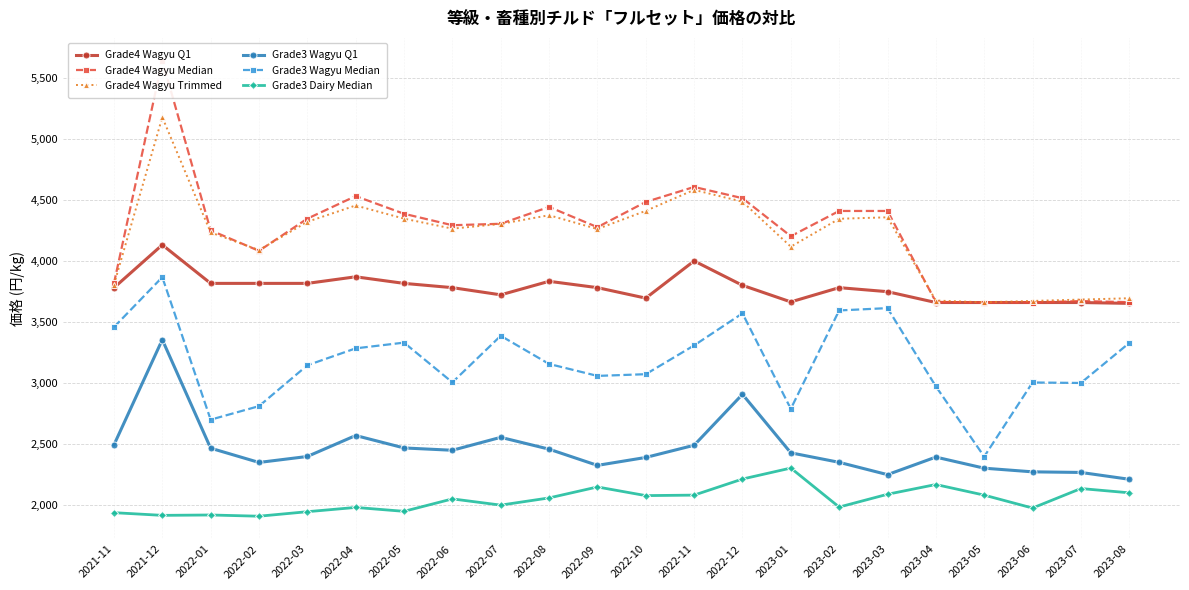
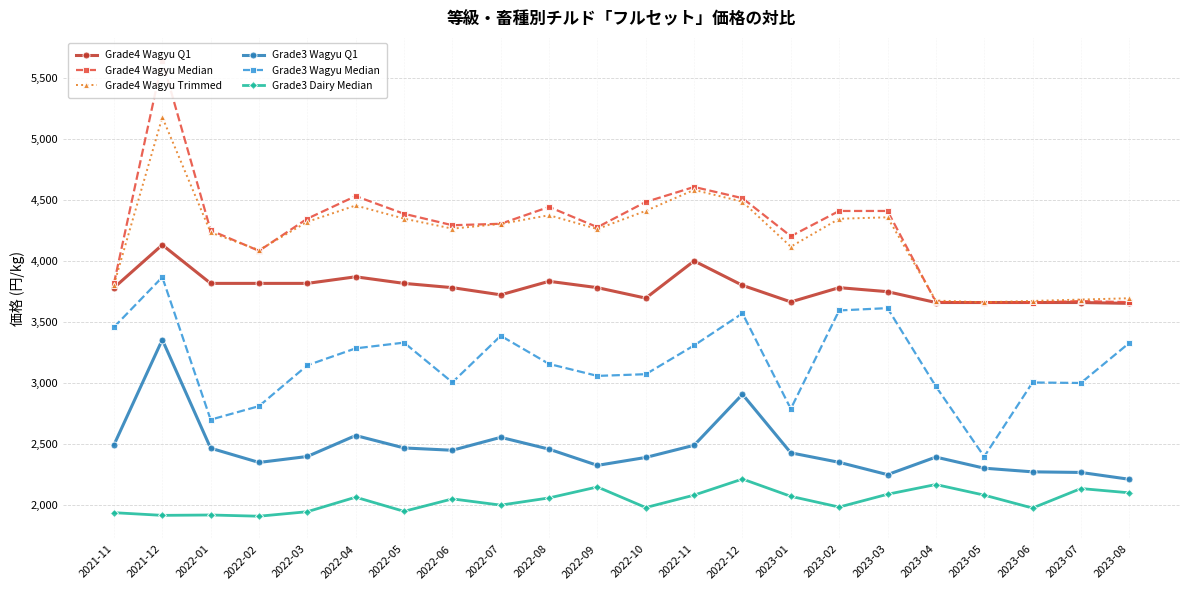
  {
    "Grade3 Dairy Median": {
      "2021-11": "1,930",
      "2021-12": "1,910",
      "2022-01": "1,920",
      "2022-02": "1,910",
      "2022-03": "1,940",
-     "2022-04": "1,980",
+     "2022-04": "2,060",
      "2022-05": "1,950",
      "2022-06": "2,050",
      "2022-07": "2,000",
      "2022-08": "2,060",
      "2022-09": "2,150",
-     "2022-10": "2,070",
+     "2022-10": "1,980",
      "2022-11": "2,080",
      "2022-12": "2,210",
-     "2023-01": "2,300",
+     "2023-01": "2,070",
      "2023-02": "1,980",
      "2023-03": "2,090",
      "2023-04": "2,170",
      "2023-05": "2,080",
      "2023-06": "1,970",
      "2023-07": "2,130",
      "2023-08": "2,100"
    }
  }
